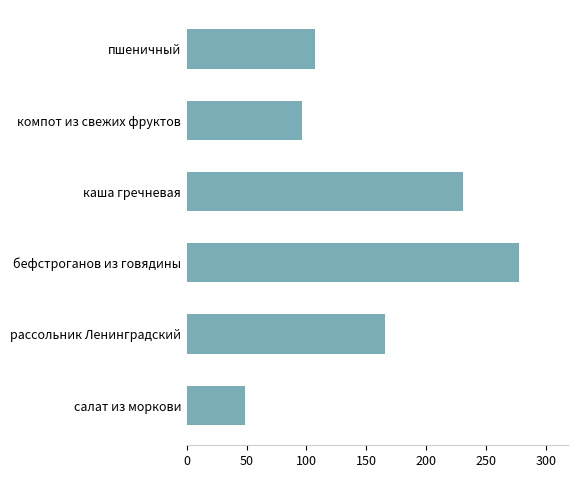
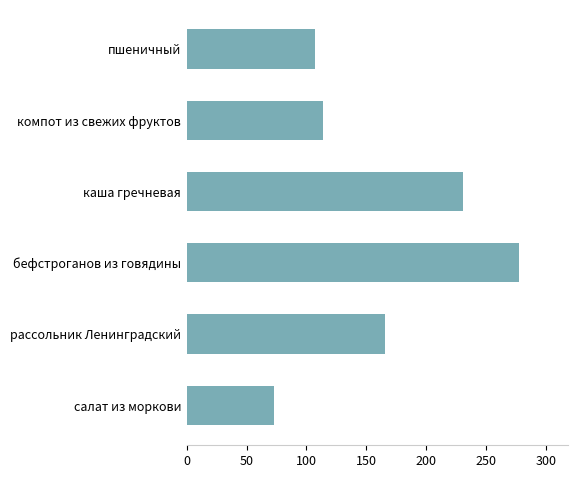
  {
    "пшеничный": 107,
-   "компот из свежих фруктов": 96,
+   "компот из свежих фруктов": 114,
    "каша гречневая": 231,
    "бефстроганов из говядины": 277,
    "рассольник Ленинградский": 166,
-   "салат из моркови": 49
+   "салат из моркови": 73
  }
